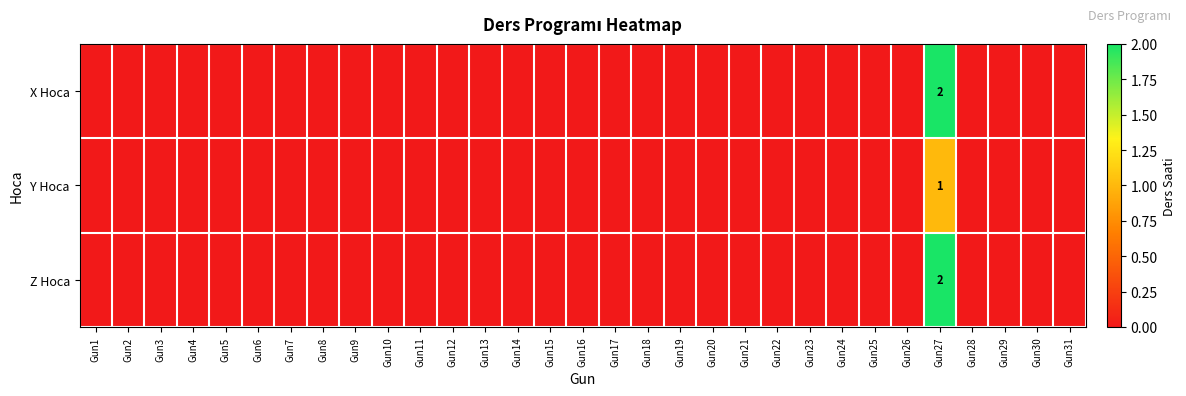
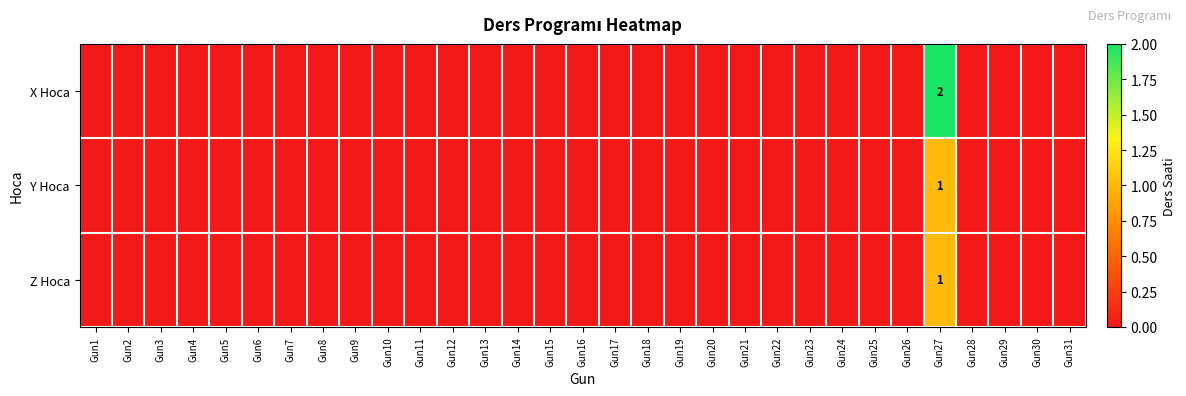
  {
    "X Hoca": {
      "Gun27": 2
    },
    "Y Hoca": {
      "Gun27": 1
    },
    "Z Hoca": {
-     "Gun27": 2
+     "Gun27": 1
    }
  }
